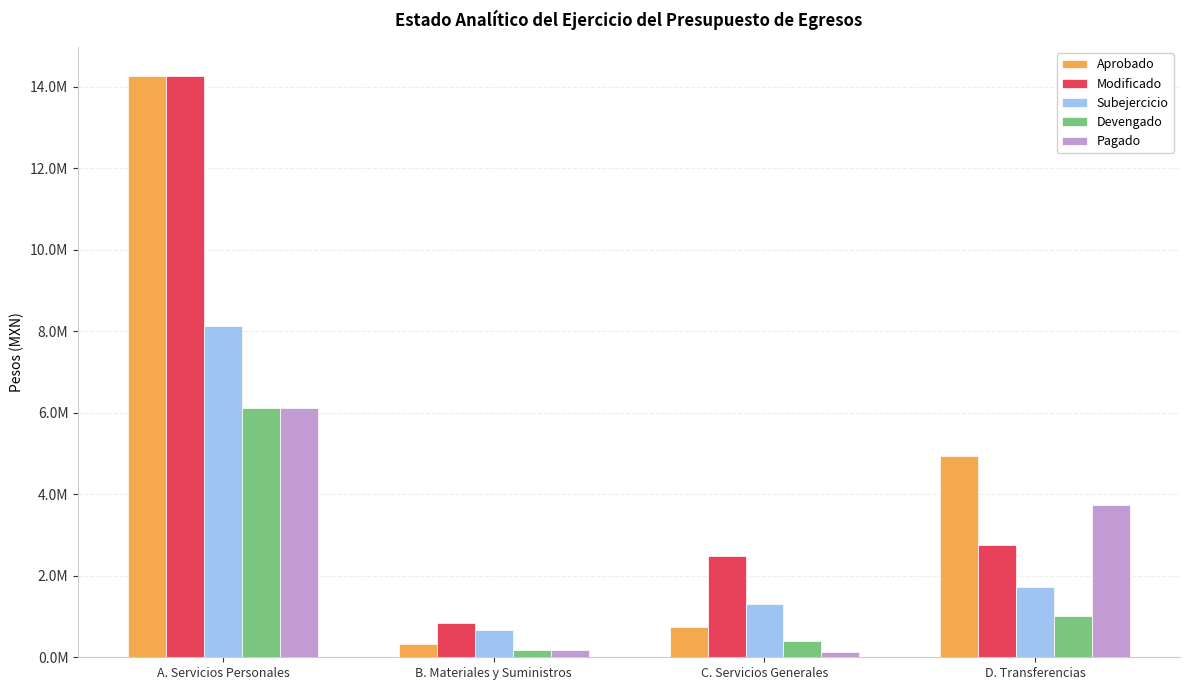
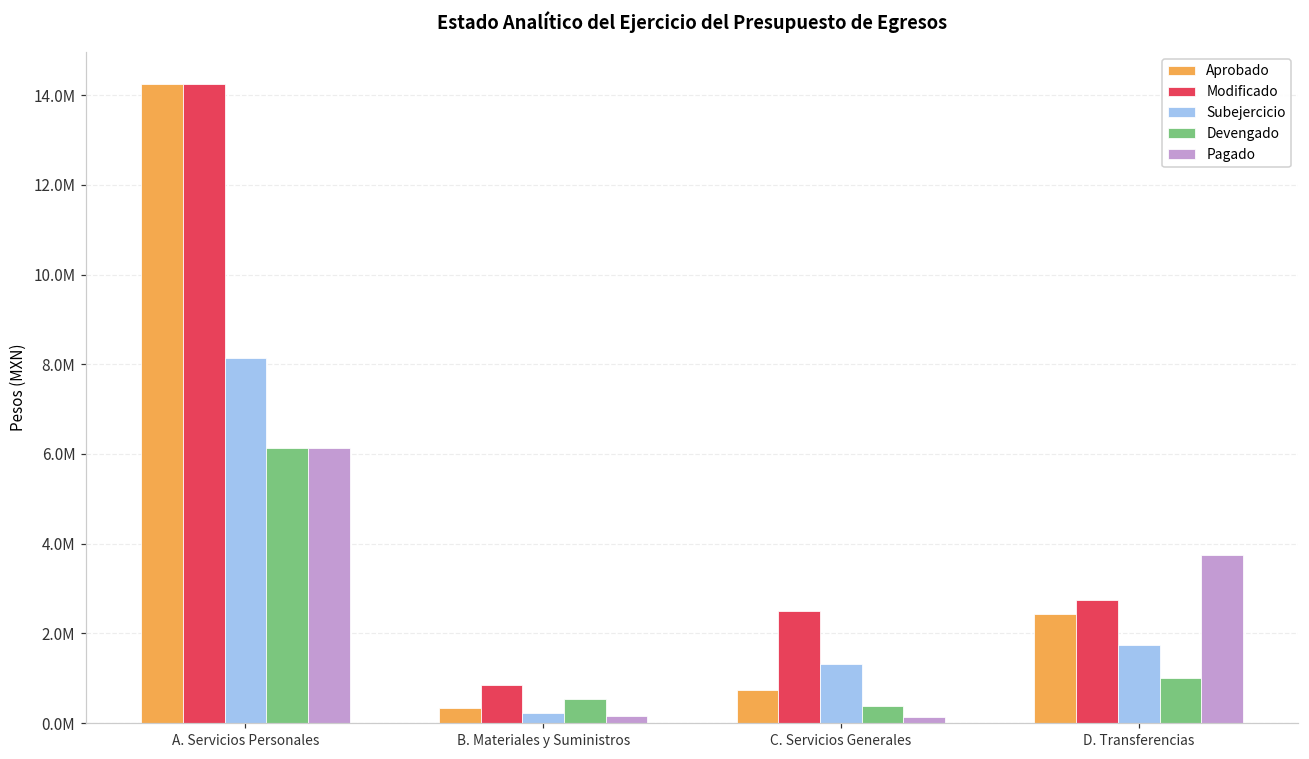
  {
    "Aprobado": {
      "A. Servicios Personales": 14300000,
      "B. Materiales y Suministros": 300000,
      "C. Servicios Generales": 700000,
-     "D. Transferencias": 4900000
+     "D. Transferencias": 2400000
    },
    "Modificado": {
      "A. Servicios Personales": 14300000,
      "B. Materiales y Suministros": 800000,
      "C. Servicios Generales": 2500000,
      "D. Transferencias": 2700000
    },
    "Subejercicio": {
      "A. Servicios Personales": 8100000,
-     "B. Materiales y Suministros": 700000,
+     "B. Materiales y Suministros": 200000,
      "C. Servicios Generales": 1300000,
      "D. Transferencias": 1700000
    },
    "Devengado": {
      "A. Servicios Personales": 6100000,
-     "B. Materiales y Suministros": 200000,
+     "B. Materiales y Suministros": 500000,
      "C. Servicios Generales": 400000,
      "D. Transferencias": 1000000
    },
    "Pagado": {
      "A. Servicios Personales": 6100000,
      "B. Materiales y Suministros": 200000,
      "C. Servicios Generales": 100000,
      "D. Transferencias": 3700000
    }
  }
